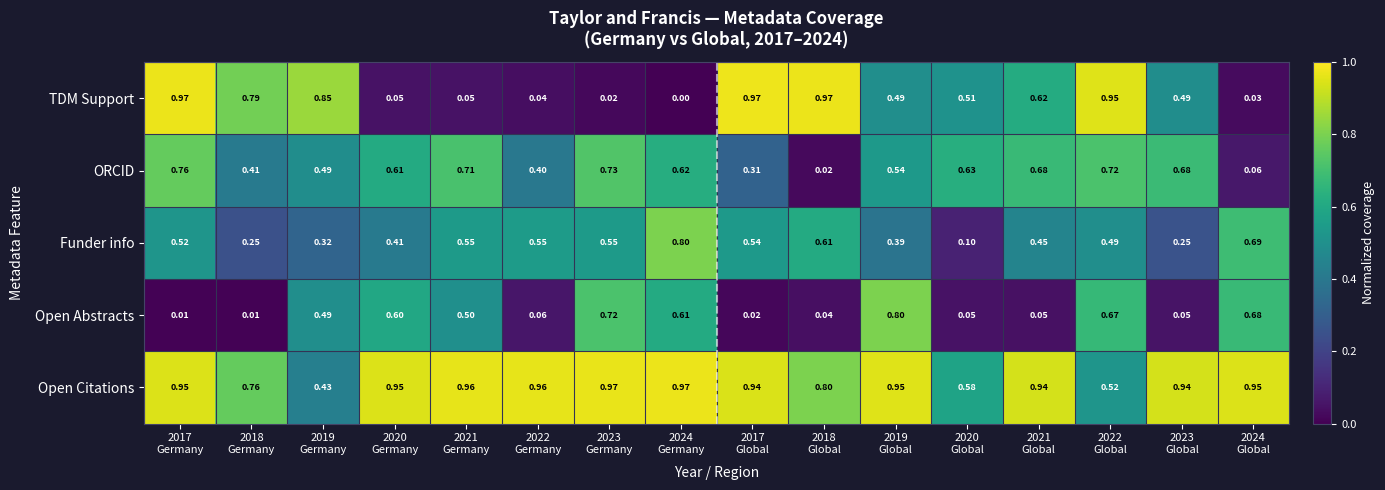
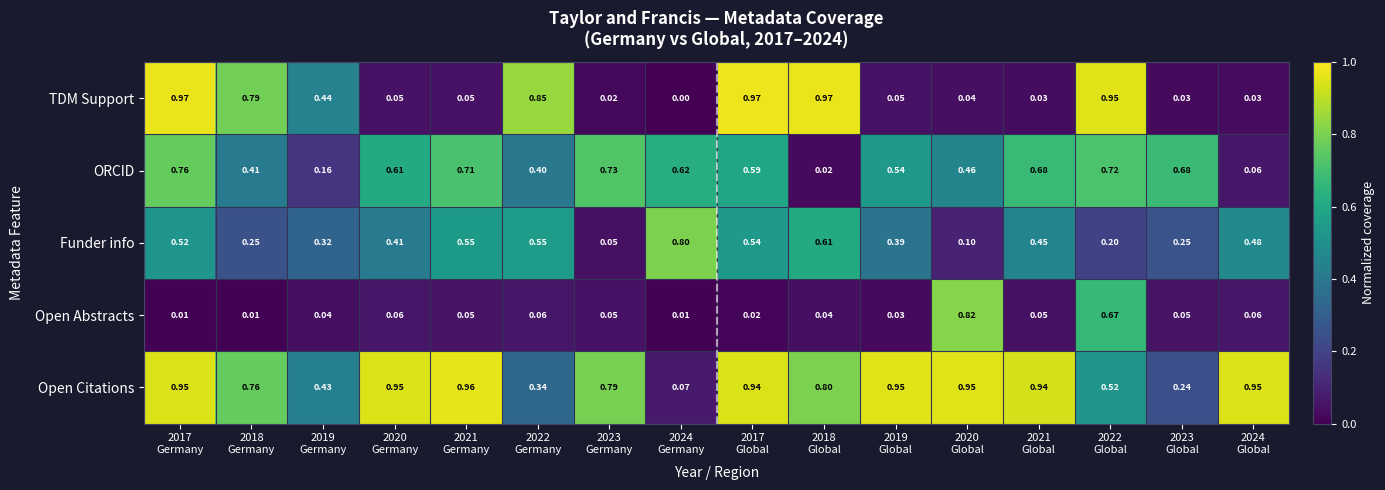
  {
    "TDM Support": {
      "2017 Germany": 0.97,
      "2018 Germany": 0.79,
-     "2019 Germany": 0.85,
+     "2019 Germany": 0.44,
      "2020 Germany": 0.05,
      "2021 Germany": 0.05,
-     "2022 Germany": 0.04,
+     "2022 Germany": 0.85,
      "2023 Germany": 0.02,
      "2024 Germany": 0.00,
      "2017 Global": 0.97,
      "2018 Global": 0.97,
-     "2019 Global": 0.49,
-     "2020 Global": 0.51,
-     "2021 Global": 0.62,
+     "2019 Global": 0.05,
+     "2020 Global": 0.04,
+     "2021 Global": 0.03,
      "2022 Global": 0.95,
-     "2023 Global": 0.49,
+     "2023 Global": 0.03,
      "2024 Global": 0.03
    },
    "ORCID": {
      "2017 Germany": 0.76,
      "2018 Germany": 0.41,
-     "2019 Germany": 0.49,
+     "2019 Germany": 0.16,
      "2020 Germany": 0.61,
      "2021 Germany": 0.71,
      "2022 Germany": 0.40,
      "2023 Germany": 0.73,
      "2024 Germany": 0.62,
-     "2017 Global": 0.31,
+     "2017 Global": 0.59,
      "2018 Global": 0.02,
      "2019 Global": 0.54,
-     "2020 Global": 0.63,
+     "2020 Global": 0.46,
      "2021 Global": 0.68,
      "2022 Global": 0.72,
      "2023 Global": 0.68,
      "2024 Global": 0.06
    },
    "Funder info": {
      "2017 Germany": 0.52,
      "2018 Germany": 0.25,
      "2019 Germany": 0.32,
      "2020 Germany": 0.41,
      "2021 Germany": 0.55,
      "2022 Germany": 0.55,
-     "2023 Germany": 0.55,
+     "2023 Germany": 0.05,
      "2024 Germany": 0.80,
      "2017 Global": 0.54,
      "2018 Global": 0.61,
      "2019 Global": 0.39,
      "2020 Global": 0.10,
      "2021 Global": 0.45,
-     "2022 Global": 0.49,
+     "2022 Global": 0.20,
      "2023 Global": 0.25,
-     "2024 Global": 0.69
+     "2024 Global": 0.48
    },
    "Open Abstracts": {
      "2017 Germany": 0.01,
      "2018 Germany": 0.01,
-     "2019 Germany": 0.49,
-     "2020 Germany": 0.60,
-     "2021 Germany": 0.50,
+     "2019 Germany": 0.04,
+     "2020 Germany": 0.06,
+     "2021 Germany": 0.05,
      "2022 Germany": 0.06,
-     "2023 Germany": 0.72,
-     "2024 Germany": 0.61,
+     "2023 Germany": 0.05,
+     "2024 Germany": 0.01,
      "2017 Global": 0.02,
      "2018 Global": 0.04,
-     "2019 Global": 0.80,
-     "2020 Global": 0.05,
+     "2019 Global": 0.03,
+     "2020 Global": 0.82,
      "2021 Global": 0.05,
      "2022 Global": 0.67,
      "2023 Global": 0.05,
-     "2024 Global": 0.68
+     "2024 Global": 0.06
    },
    "Open Citations": {
      "2017 Germany": 0.95,
      "2018 Germany": 0.76,
      "2019 Germany": 0.43,
      "2020 Germany": 0.95,
      "2021 Germany": 0.96,
-     "2022 Germany": 0.96,
-     "2023 Germany": 0.97,
-     "2024 Germany": 0.97,
+     "2022 Germany": 0.34,
+     "2023 Germany": 0.79,
+     "2024 Germany": 0.07,
      "2017 Global": 0.94,
      "2018 Global": 0.80,
      "2019 Global": 0.95,
-     "2020 Global": 0.58,
+     "2020 Global": 0.95,
      "2021 Global": 0.94,
      "2022 Global": 0.52,
-     "2023 Global": 0.94,
+     "2023 Global": 0.24,
      "2024 Global": 0.95
    }
  }
